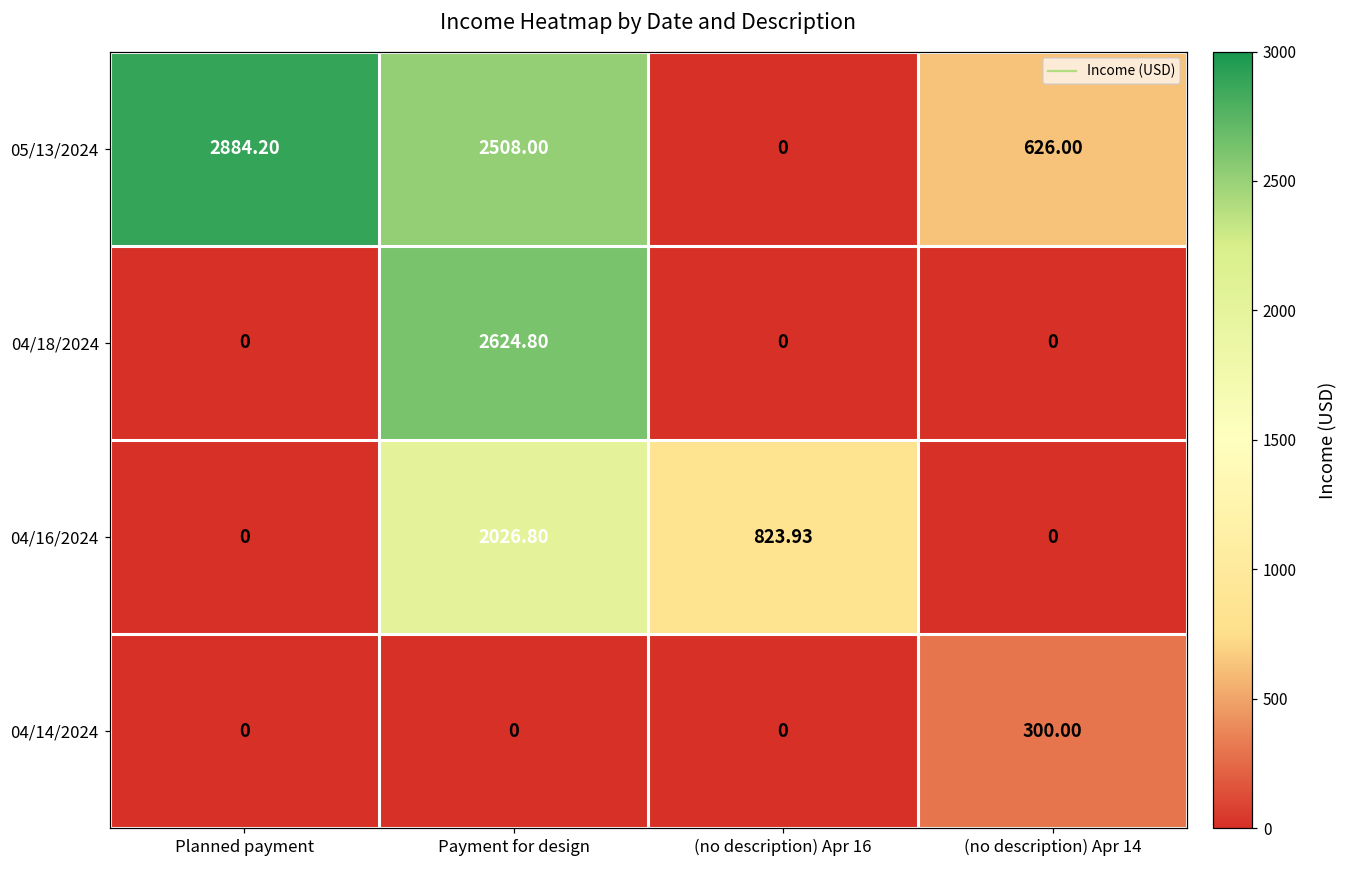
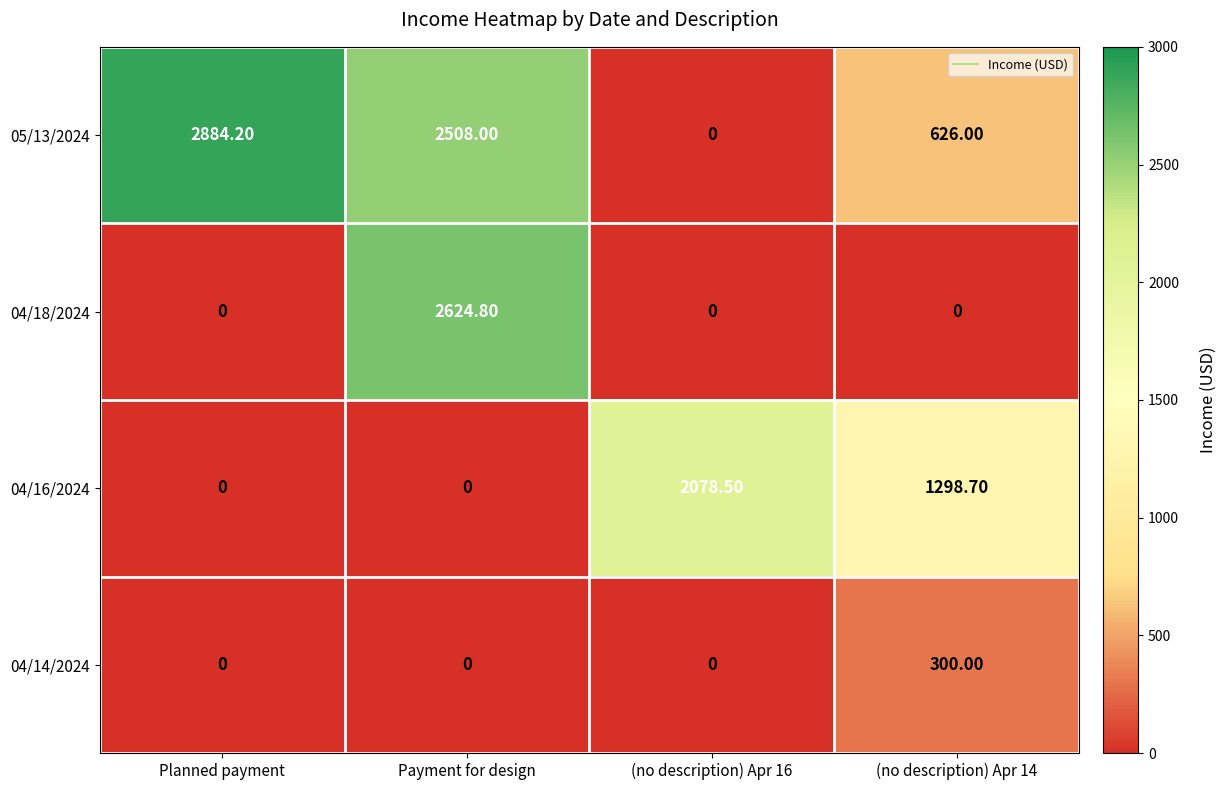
  {
    "05/13/2024": {
      "Planned payment": 2884.20,
      "Payment for design": 2508.00,
      "(no description) Apr 16": 0,
      "(no description) Apr 14": 626.00
    },
    "04/18/2024": {
      "Planned payment": 0,
      "Payment for design": 2624.80,
      "(no description) Apr 16": 0,
      "(no description) Apr 14": 0
    },
    "04/16/2024": {
      "Planned payment": 0,
-     "Payment for design": 2026.80,
-     "(no description) Apr 16": 823.93,
-     "(no description) Apr 14": 0
+     "Payment for design": 0,
+     "(no description) Apr 16": 2078.50,
+     "(no description) Apr 14": 1298.70
    },
    "04/14/2024": {
      "Planned payment": 0,
      "Payment for design": 0,
      "(no description) Apr 16": 0,
      "(no description) Apr 14": 300.00
    }
  }
